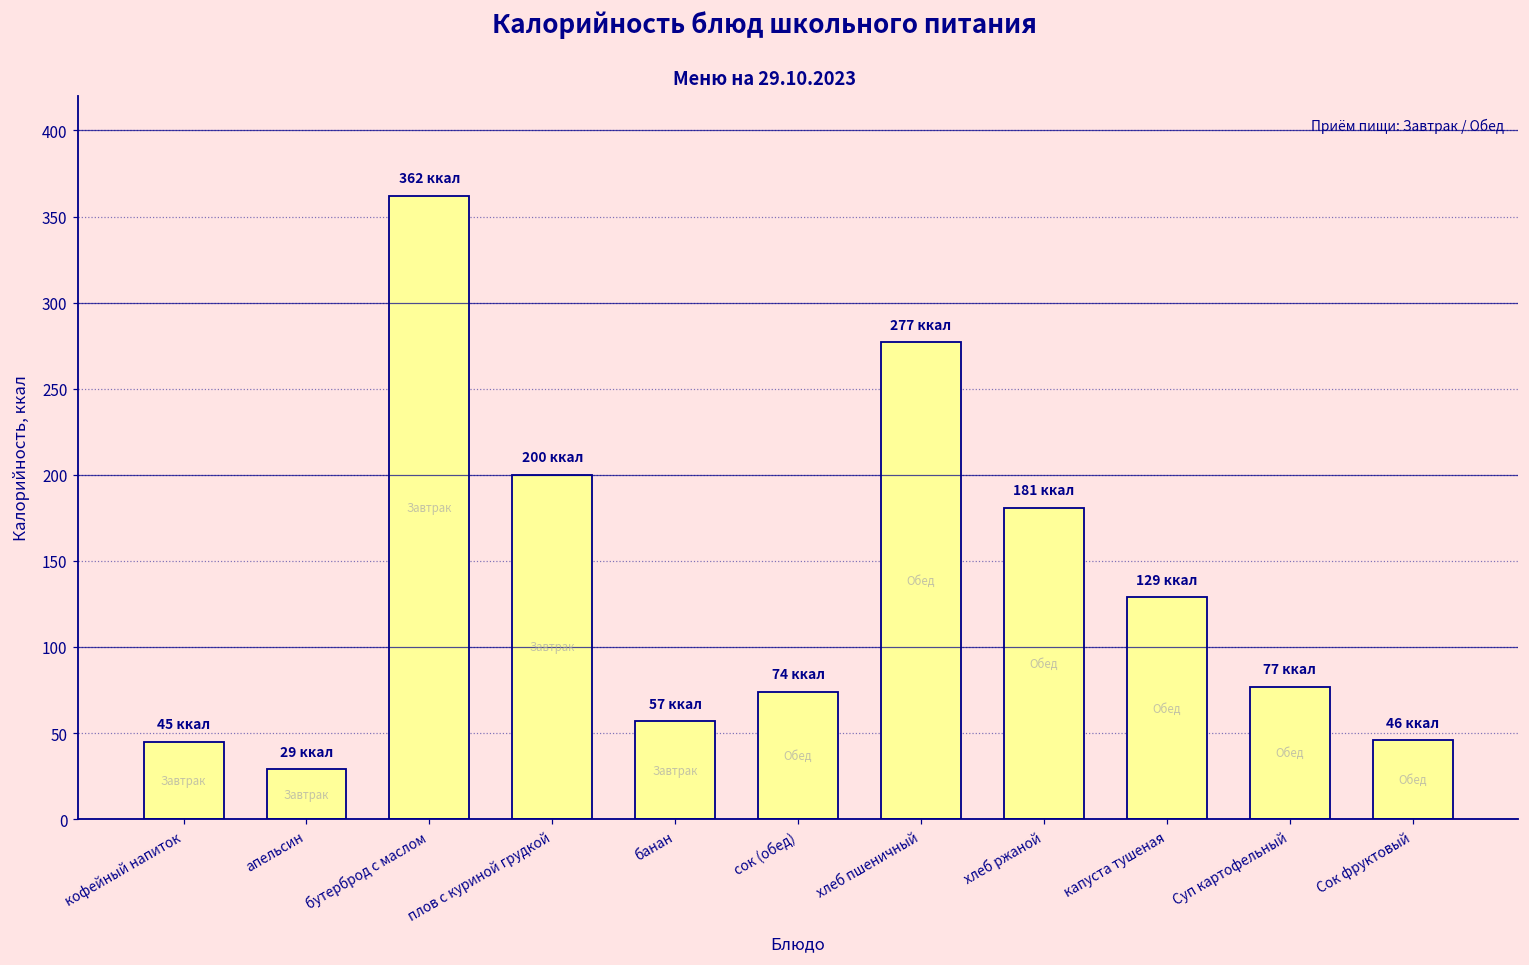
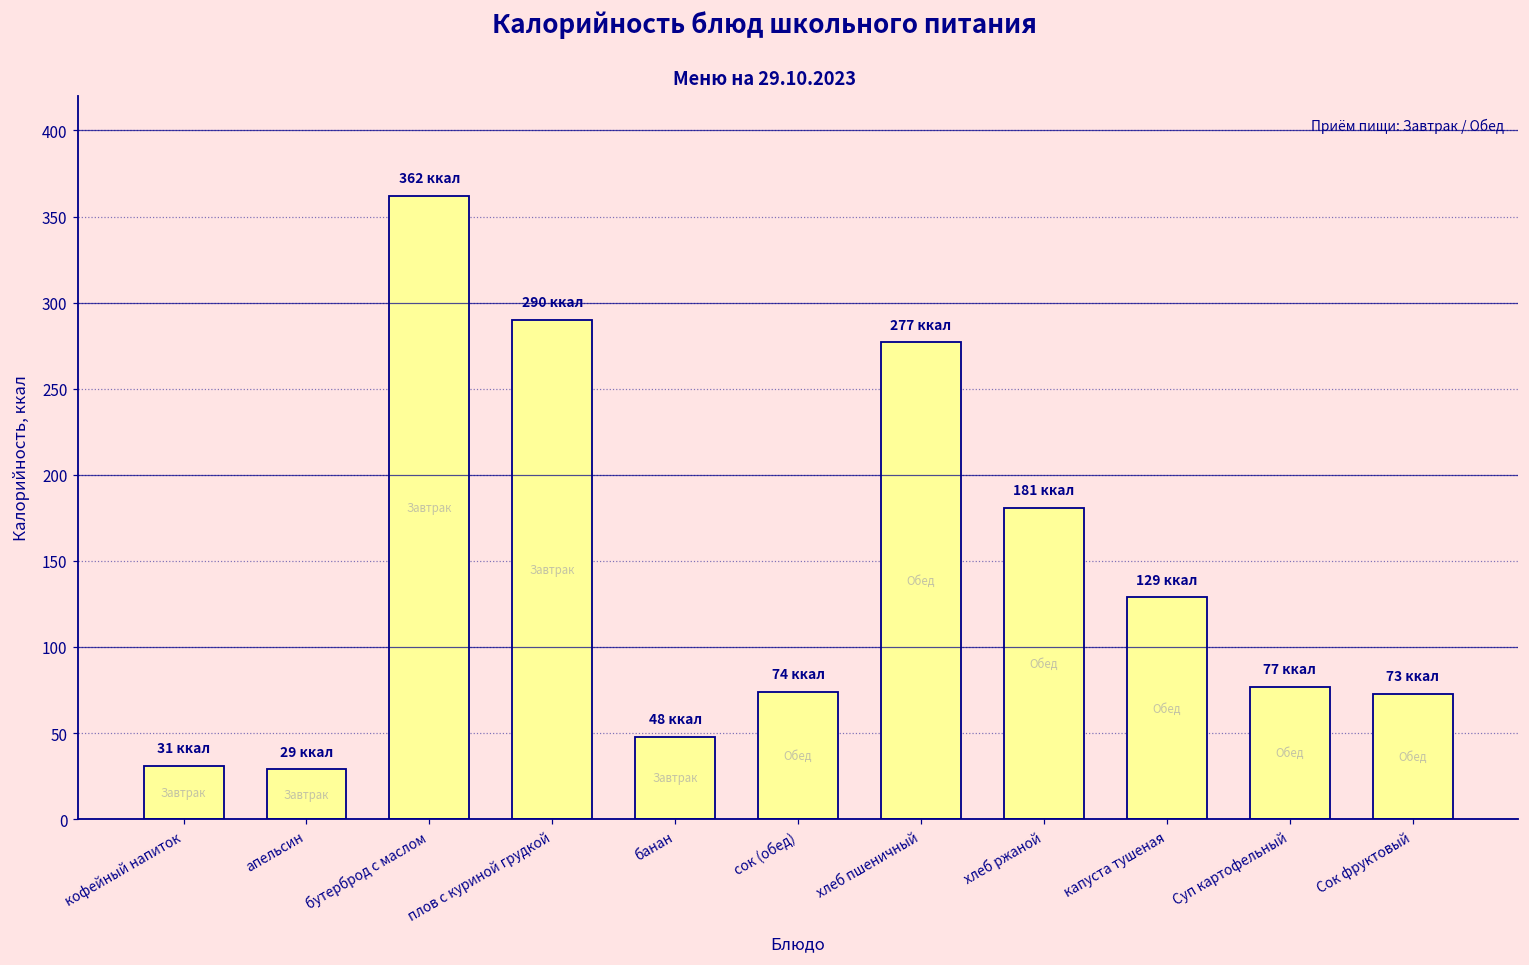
  {
-   "кофейный напиток": 45,
+   "кофейный напиток": 31,
    "апельсин": 29,
    "бутерброд с маслом": 362,
-   "плов с куриной грудкой": 200,
-   "банан": 57,
+   "плов с куриной грудкой": 290,
+   "банан": 48,
    "сок (обед)": 74,
    "хлеб пшеничный": 277,
    "хлеб ржаной": 181,
    "капуста тушеная": 129,
    "Суп картофельный": 77,
-   "Сок фруктовый": 46
+   "Сок фруктовый": 73
  }
